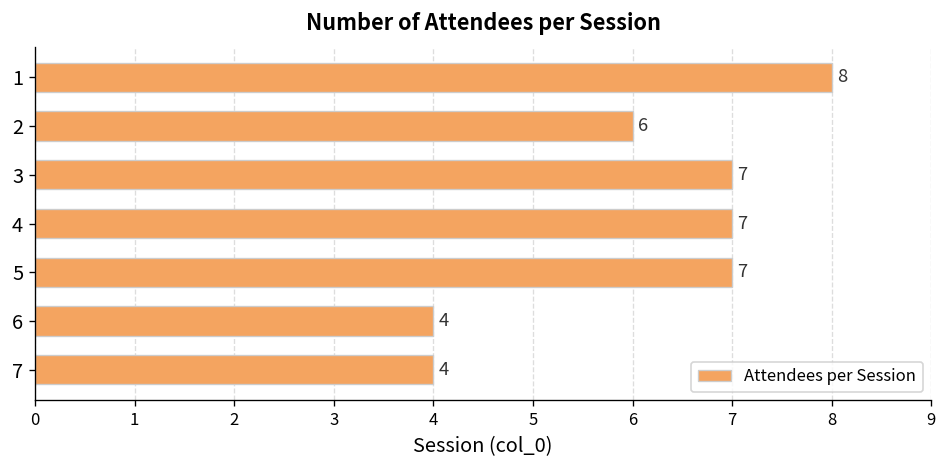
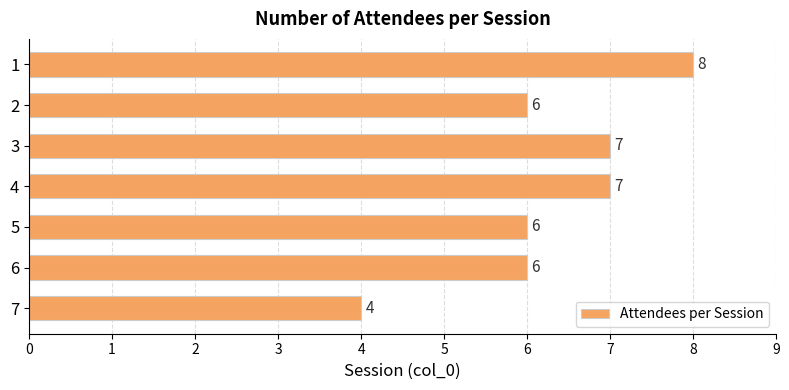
  {
    "1": 8,
    "2": 6,
    "3": 7,
    "4": 7,
-   "5": 7,
-   "6": 4,
+   "5": 6,
+   "6": 6,
    "7": 4
  }
